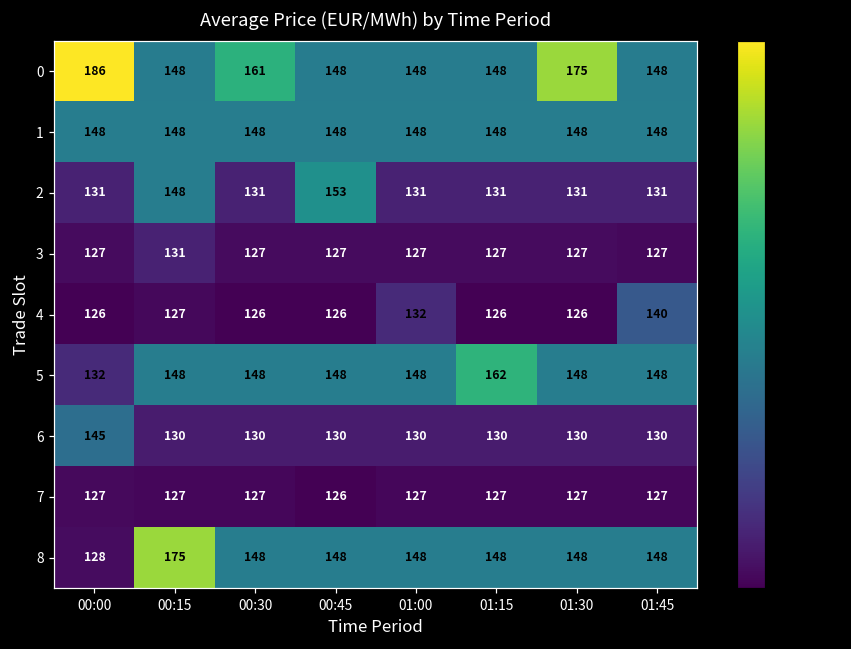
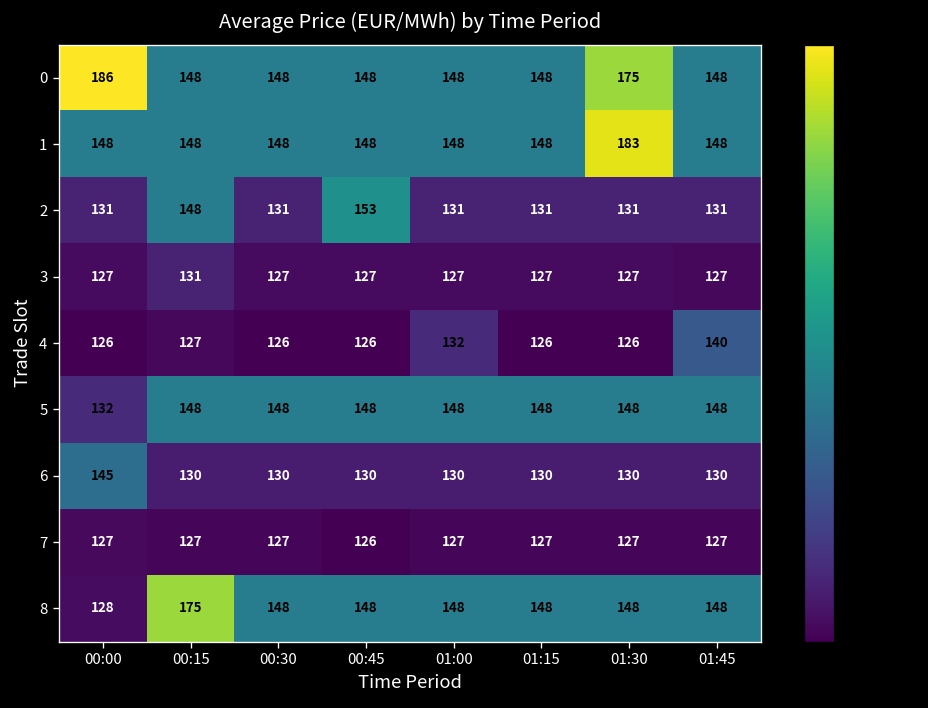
  {
    "0": {
      "00:00": 186,
      "00:15": 148,
-     "00:30": 161,
+     "00:30": 148,
      "00:45": 148,
      "01:00": 148,
      "01:15": 148,
      "01:30": 175,
      "01:45": 148
    },
    "1": {
      "00:00": 148,
      "00:15": 148,
      "00:30": 148,
      "00:45": 148,
      "01:00": 148,
      "01:15": 148,
-     "01:30": 148,
+     "01:30": 183,
      "01:45": 148
    },
    "2": {
      "00:00": 131,
      "00:15": 148,
      "00:30": 131,
      "00:45": 153,
      "01:00": 131,
      "01:15": 131,
      "01:30": 131,
      "01:45": 131
    },
    "3": {
      "00:00": 127,
      "00:15": 131,
      "00:30": 127,
      "00:45": 127,
      "01:00": 127,
      "01:15": 127,
      "01:30": 127,
      "01:45": 127
    },
    "4": {
      "00:00": 126,
      "00:15": 127,
      "00:30": 126,
      "00:45": 126,
      "01:00": 132,
      "01:15": 126,
      "01:30": 126,
      "01:45": 140
    },
    "5": {
      "00:00": 132,
      "00:15": 148,
      "00:30": 148,
      "00:45": 148,
      "01:00": 148,
-     "01:15": 162,
+     "01:15": 148,
      "01:30": 148,
      "01:45": 148
    },
    "6": {
      "00:00": 145,
      "00:15": 130,
      "00:30": 130,
      "00:45": 130,
      "01:00": 130,
      "01:15": 130,
      "01:30": 130,
      "01:45": 130
    },
    "7": {
      "00:00": 127,
      "00:15": 127,
      "00:30": 127,
      "00:45": 126,
      "01:00": 127,
      "01:15": 127,
      "01:30": 127,
      "01:45": 127
    },
    "8": {
      "00:00": 128,
      "00:15": 175,
      "00:30": 148,
      "00:45": 148,
      "01:00": 148,
      "01:15": 148,
      "01:30": 148,
      "01:45": 148
    }
  }
